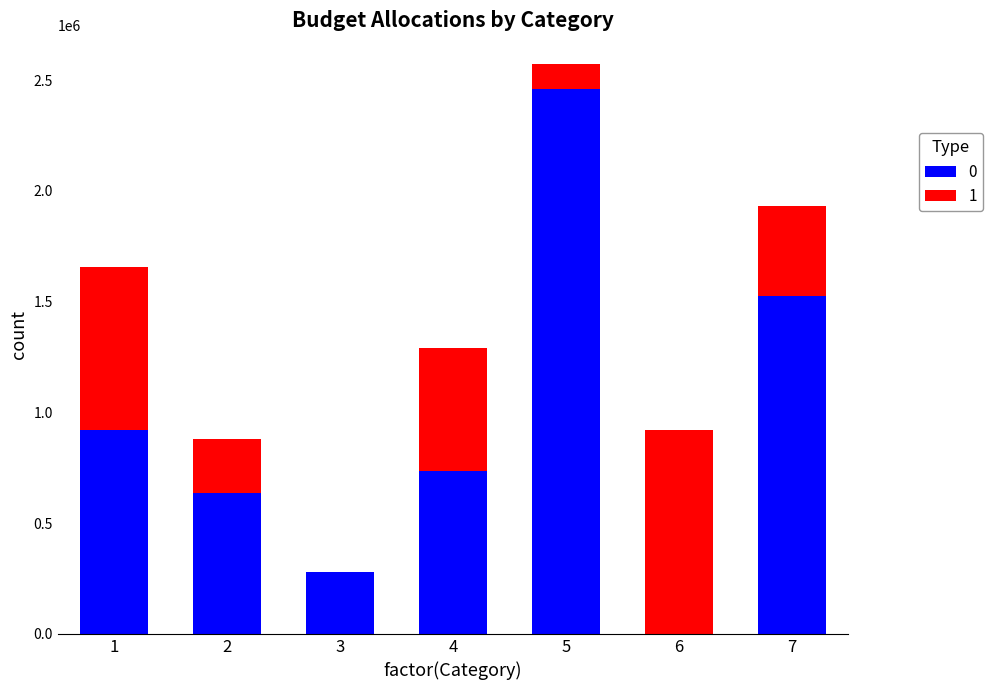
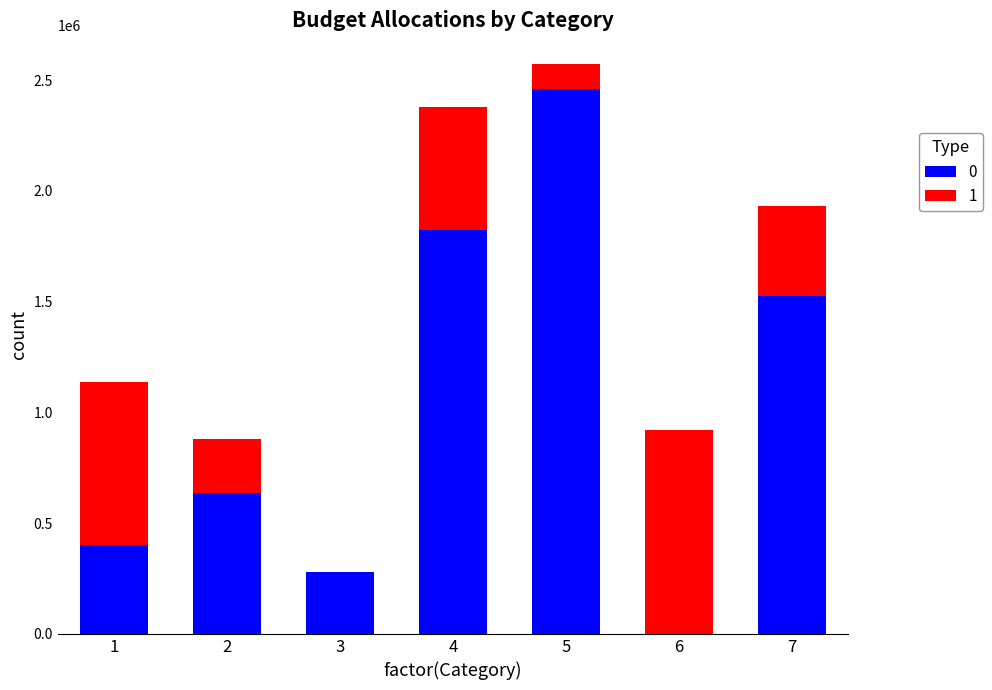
  {
    "0": {
-     "1": 920000,
+     "1": 400000,
      "2": 630000,
      "3": 280000,
-     "4": 730000,
+     "4": 1820000,
      "5": 2460000,
      "7": 1530000
    },
    "1": {
      "1": 740000,
      "2": 250000,
      "4": 560000,
      "5": 120000,
      "6": 920000,
      "7": 400000
    }
  }
